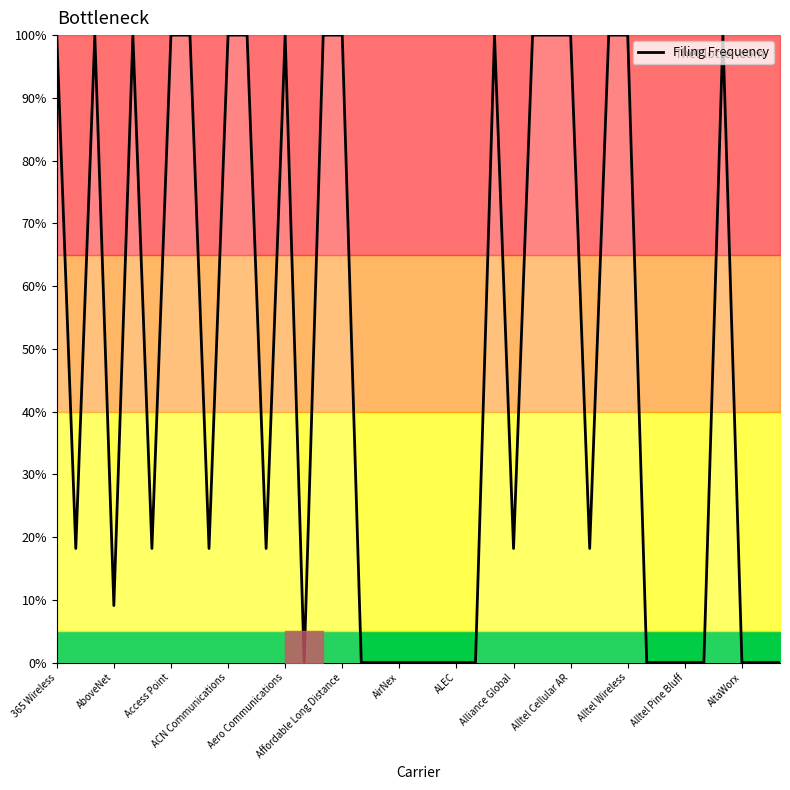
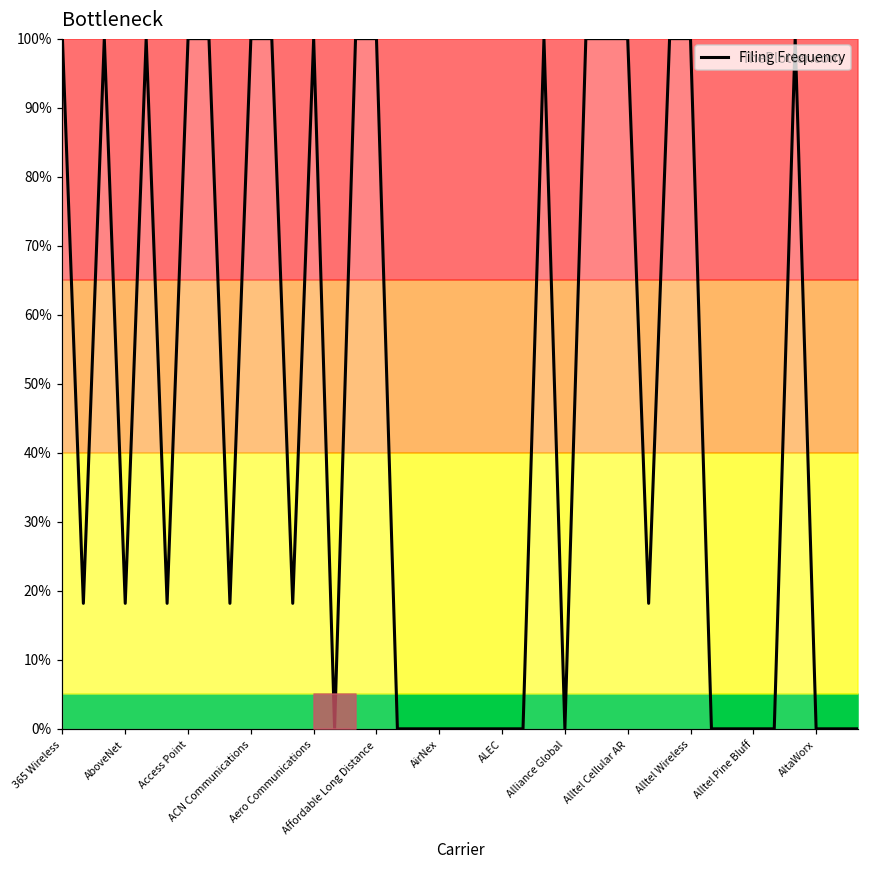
  {
    "Filing Frequency": {
-     "AboveNet": "9%",
+     "AboveNet": "18%",
      "AirNex": "0%",
      "ALEC": "0%",
-     "Alliance Global": "18%",
+     "Alliance Global": "0%",
      "Alltel Pine Bluff": "0%",
      "AltaWorx": "0%"
    }
  }
